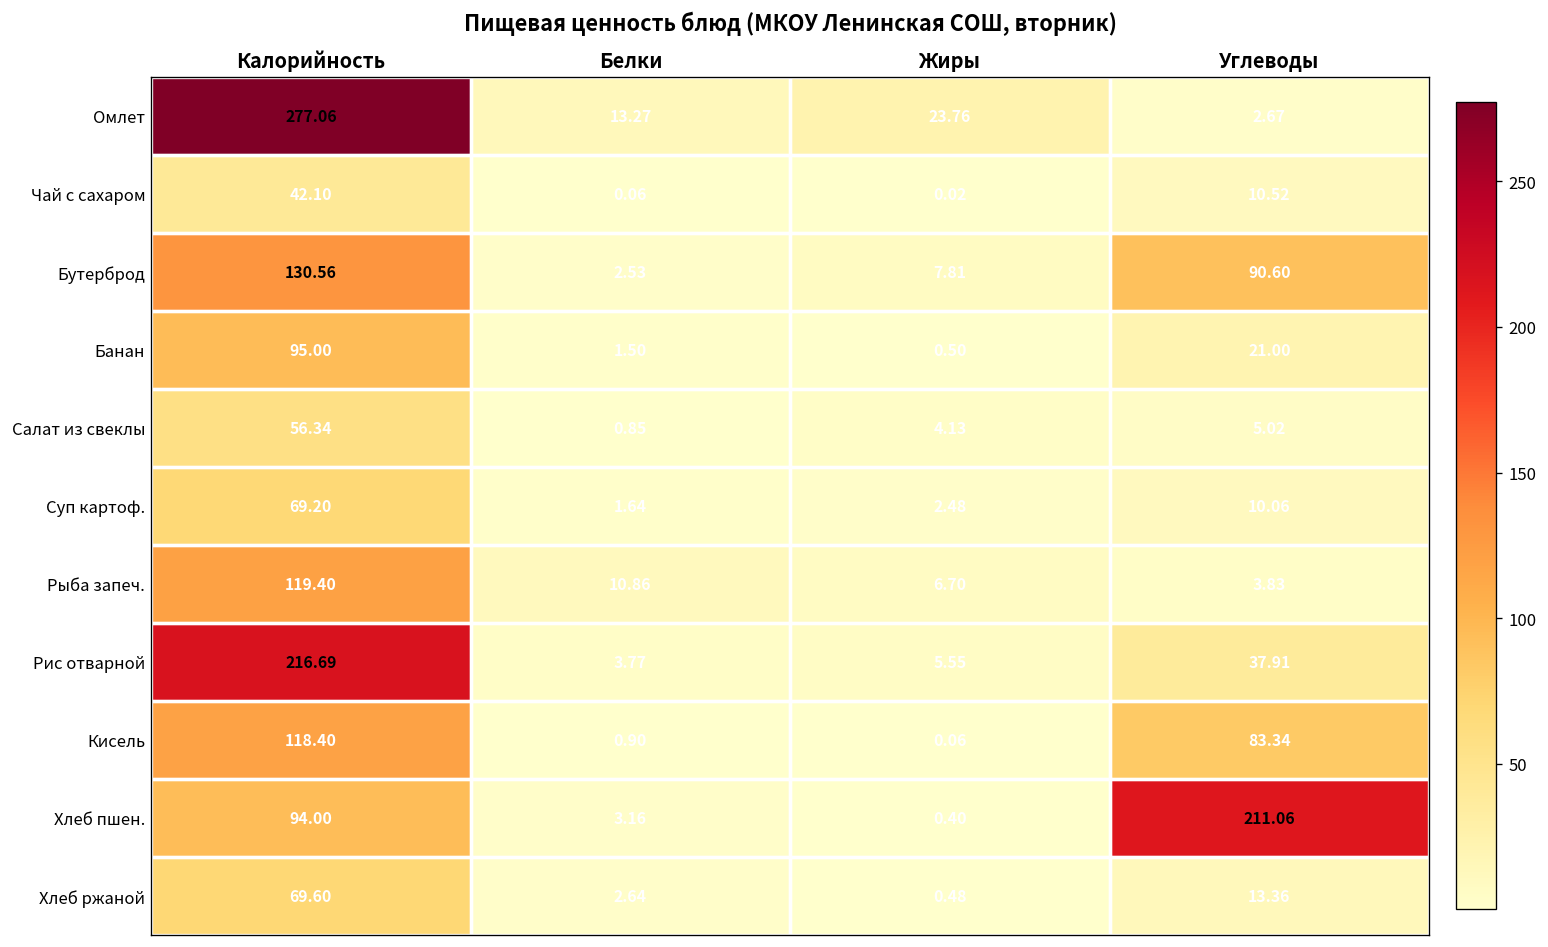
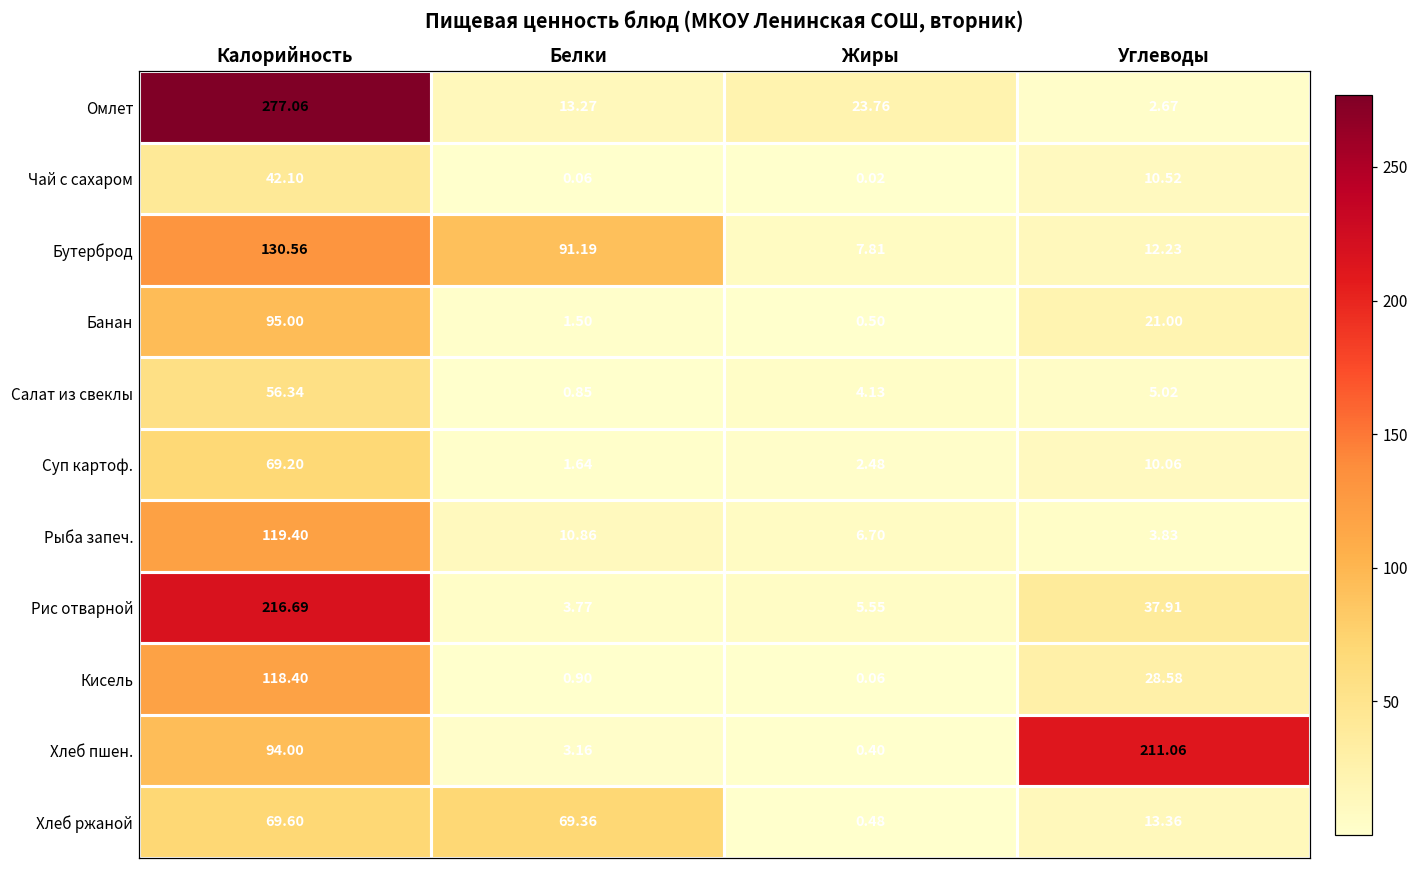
  {
    "Омлет": {
      "Калорийность": 277.06,
      "Белки": 13.27,
      "Жиры": 23.76,
      "Углеводы": 2.67
    },
    "Чай с сахаром": {
      "Калорийность": 42.10,
      "Белки": 0.06,
      "Жиры": 0.02,
      "Углеводы": 10.52
    },
    "Бутерброд": {
      "Калорийность": 130.56,
-     "Белки": 2.53,
+     "Белки": 91.19,
      "Жиры": 7.81,
-     "Углеводы": 90.60
+     "Углеводы": 12.23
    },
    "Банан": {
      "Калорийность": 95.00,
      "Белки": 1.50,
      "Жиры": 0.50,
      "Углеводы": 21.00
    },
    "Салат из свеклы": {
      "Калорийность": 56.34,
      "Белки": 0.85,
      "Жиры": 4.13,
      "Углеводы": 5.02
    },
    "Суп картоф.": {
      "Калорийность": 69.20,
      "Белки": 1.64,
      "Жиры": 2.48,
      "Углеводы": 10.06
    },
    "Рыба запеч.": {
      "Калорийность": 119.40,
      "Белки": 10.86,
      "Жиры": 6.70,
      "Углеводы": 3.83
    },
    "Рис отварной": {
      "Калорийность": 216.69,
      "Белки": 3.77,
      "Жиры": 5.55,
      "Углеводы": 37.91
    },
    "Кисель": {
      "Калорийность": 118.40,
      "Белки": 0.90,
      "Жиры": 0.06,
-     "Углеводы": 83.34
+     "Углеводы": 28.58
    },
    "Хлеб пшен.": {
      "Калорийность": 94.00,
      "Белки": 3.16,
      "Жиры": 0.40,
      "Углеводы": 211.06
    },
    "Хлеб ржаной": {
      "Калорийность": 69.60,
-     "Белки": 2.64,
+     "Белки": 69.36,
      "Жиры": 0.48,
      "Углеводы": 13.36
    }
  }
